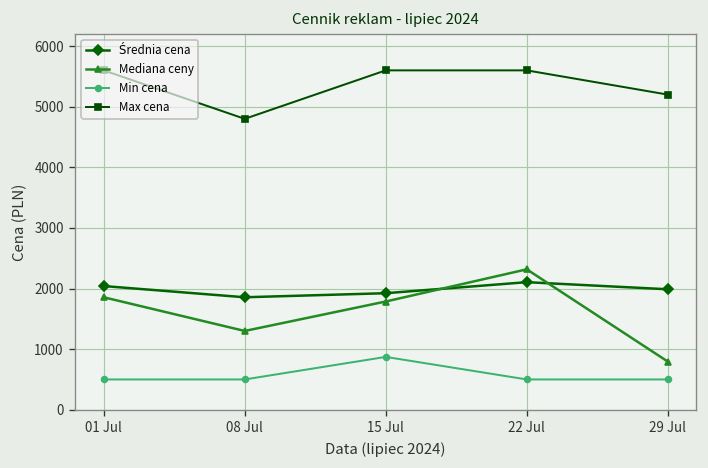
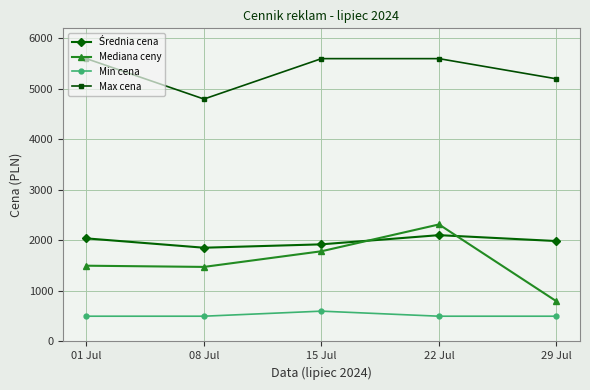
  {
    "Mediana ceny": {
-     "01 Jul": 1900,
-     "08 Jul": 1300,
+     "01 Jul": 1500,
+     "08 Jul": 1500,
      "15 Jul": 1800,
      "22 Jul": 2300,
      "29 Jul": 800
    },
    "Min cena": {
      "01 Jul": 500,
      "08 Jul": 500,
-     "15 Jul": 900,
+     "15 Jul": 600,
      "22 Jul": 500,
      "29 Jul": 500
    }
  }
